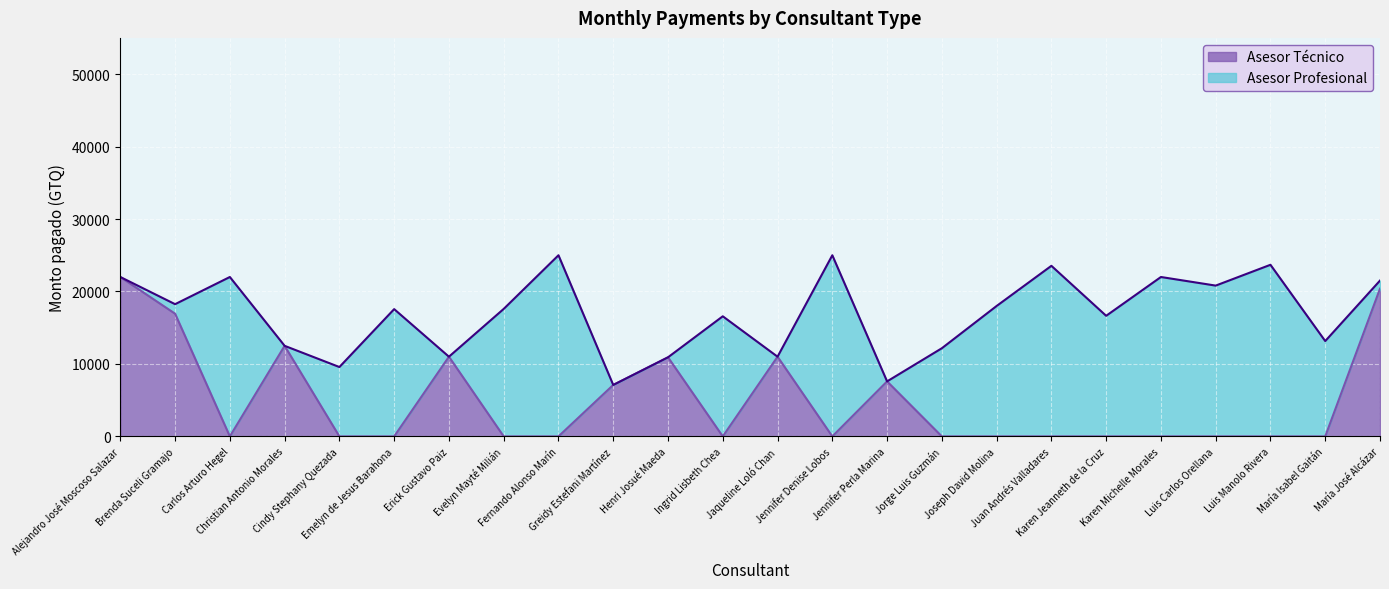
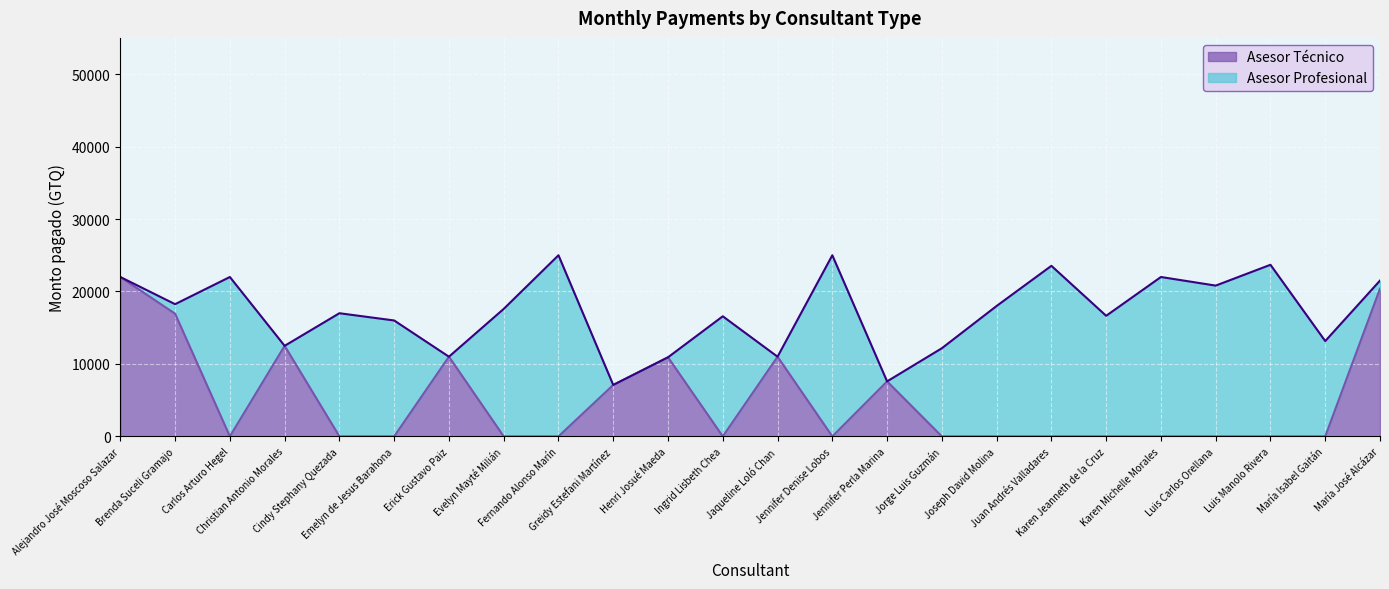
  {
    "Asesor Técnico": {
      "Brenda Suceli Gramajo": 17000,
      "Carlos Arturo Hegel": 0,
      "Cindy Stephany Quezada": 0,
      "Emelyn de Jesus Barahona": 0,
      "Evelyn Mayté Milián": 0,
      "Fernando Alonso Marín": 0,
      "Ingrid Lisbeth Chea": 0,
      "Jennifer Denise Lobos": 0,
      "Jorge Luis Guzmán": 0,
      "Joseph David Molina": 0,
      "Juan Andrés Valladares": 0,
      "Karen Jeanneth de la Cruz": 0,
      "Karen Michelle Morales": 0,
      "Luis Carlos Orellana": 0,
      "Luis Manolo Rivera": 0,
      "María Isabel Gaitán": 0,
      "María José Alcázar": 20000
    },
    "Asesor Profesional": {
      "Brenda Suceli Gramajo": 1000,
      "Carlos Arturo Hegel": 22000,
-     "Cindy Stephany Quezada": 10000,
-     "Emelyn de Jesus Barahona": 18000,
+     "Cindy Stephany Quezada": 17000,
+     "Emelyn de Jesus Barahona": 16000,
      "Evelyn Mayté Milián": 18000,
      "Fernando Alonso Marín": 25000,
      "Ingrid Lisbeth Chea": 17000,
      "Jennifer Denise Lobos": 25000,
      "Jorge Luis Guzmán": 12000,
      "Joseph David Molina": 18000,
      "Juan Andrés Valladares": 24000,
      "Karen Jeanneth de la Cruz": 17000,
      "Karen Michelle Morales": 22000,
      "Luis Carlos Orellana": 21000,
      "Luis Manolo Rivera": 24000,
      "María Isabel Gaitán": 13000,
      "María José Alcázar": 1000
    }
  }
